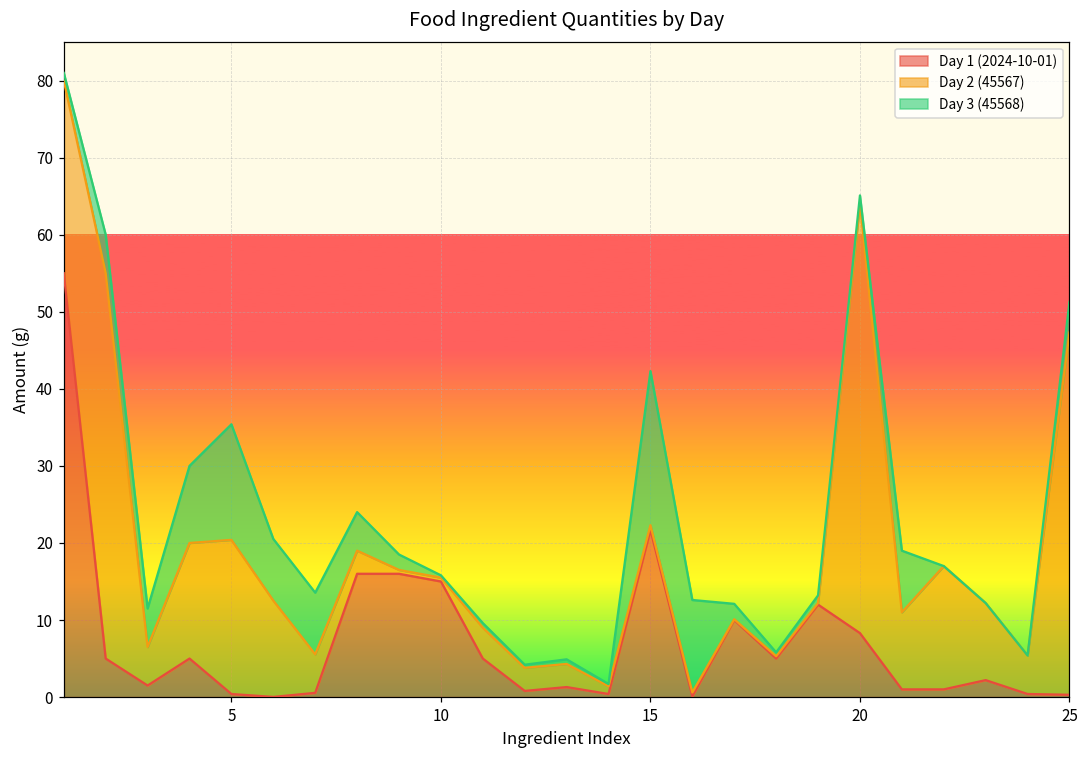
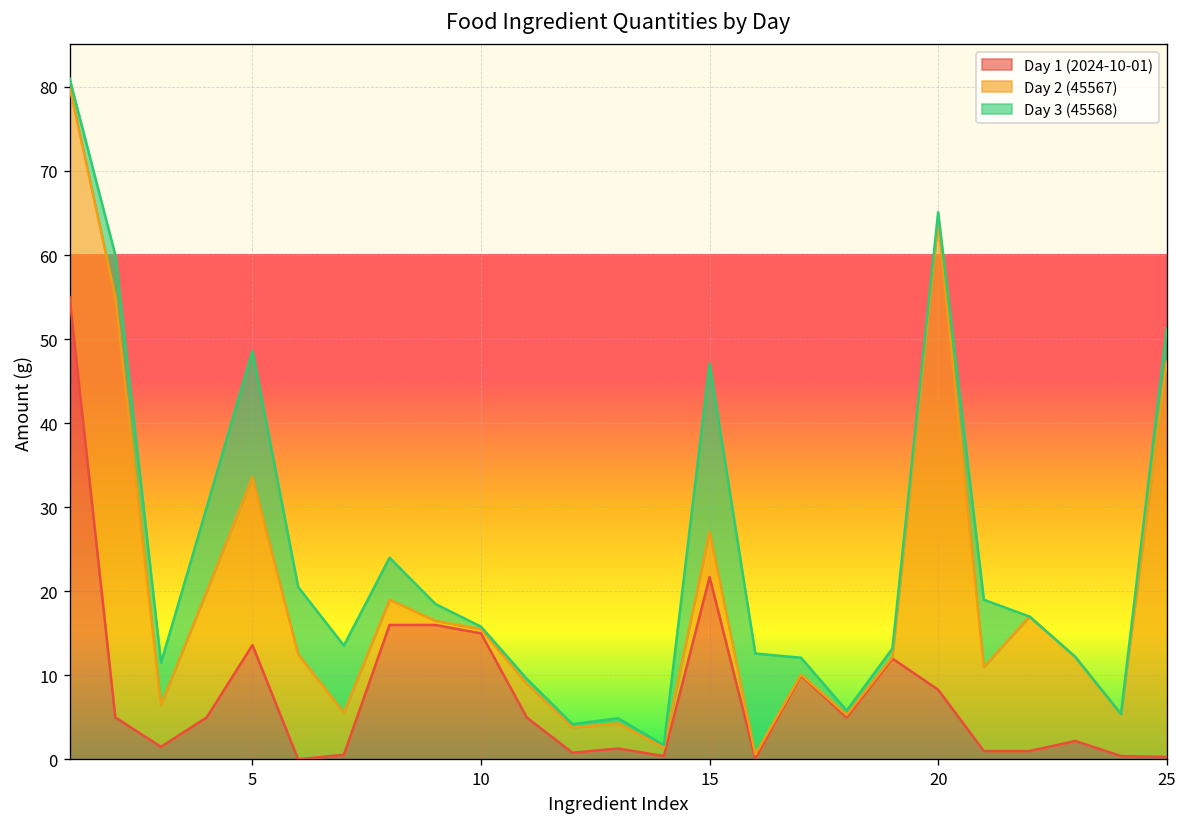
  {
    "Day 1 (2024-10-01)": {
-     "5": 0,
+     "5": 14,
      "10": 15,
      "15": 22,
      "20": 8,
      "25": 0
    },
    "Day 2 (45567)": {
      "5": 20,
-     "15": 1,
+     "15": 5,
      "20": 56,
      "25": 47
    },
    "Day 3 (45568)": {
      "5": 15,
      "15": 20,
      "20": 1,
      "25": 4
    }
  }
